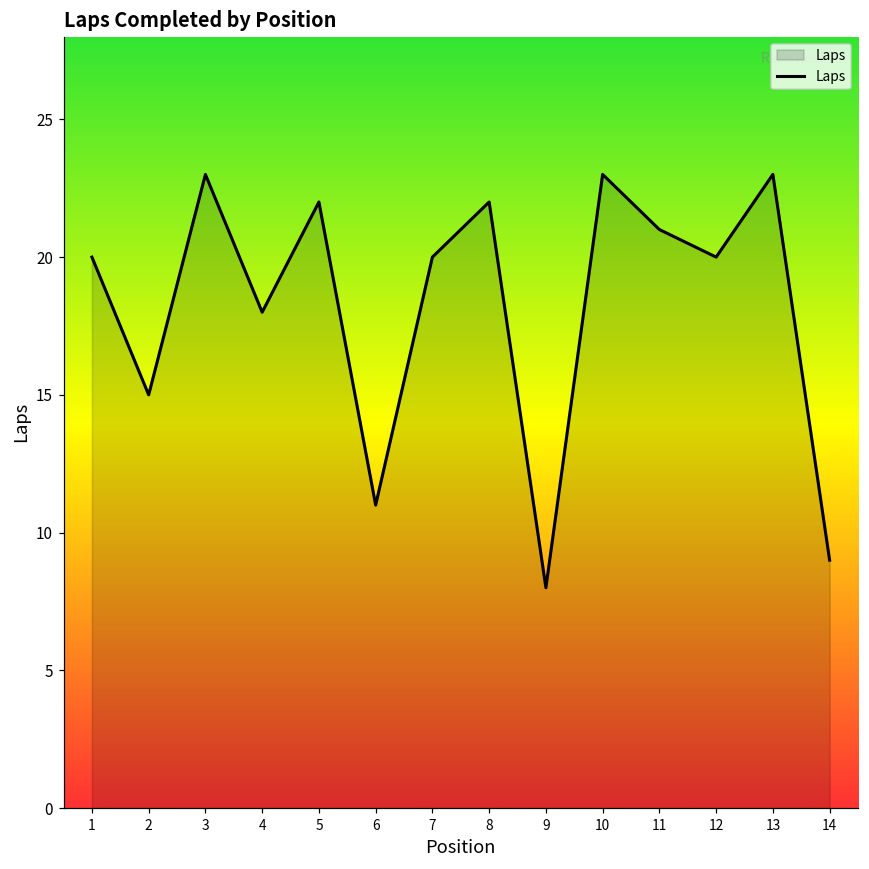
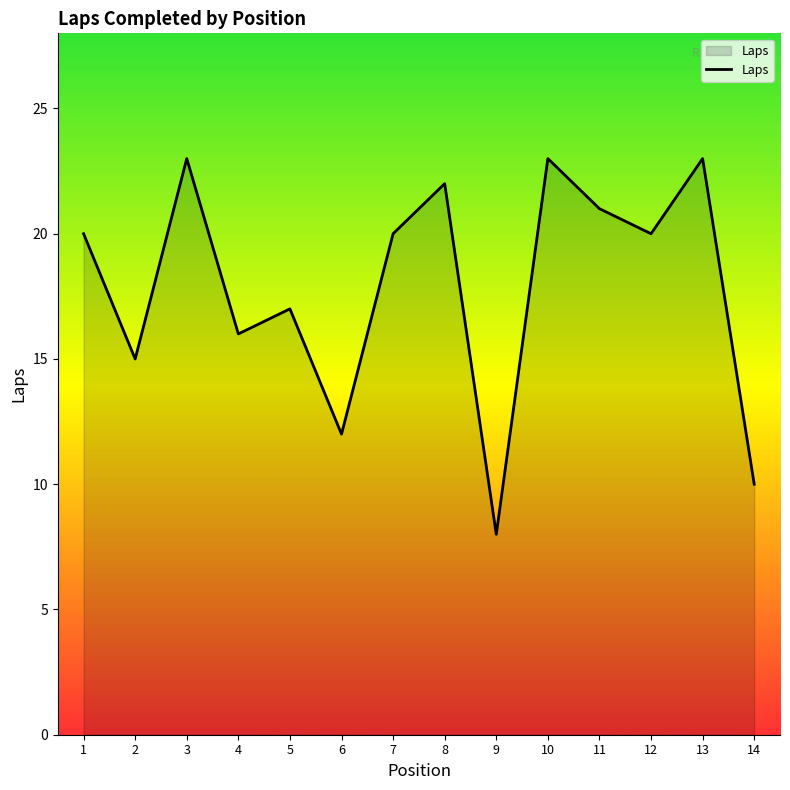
  {
    "1": 20,
    "2": 15,
    "3": 23,
-   "4": 18,
-   "5": 22,
-   "6": 11,
+   "4": 16,
+   "5": 17,
+   "6": 12,
    "7": 20,
    "8": 22,
    "9": 8,
    "10": 23,
    "11": 21,
    "12": 20,
    "13": 23,
-   "14": 9
+   "14": 10
  }
